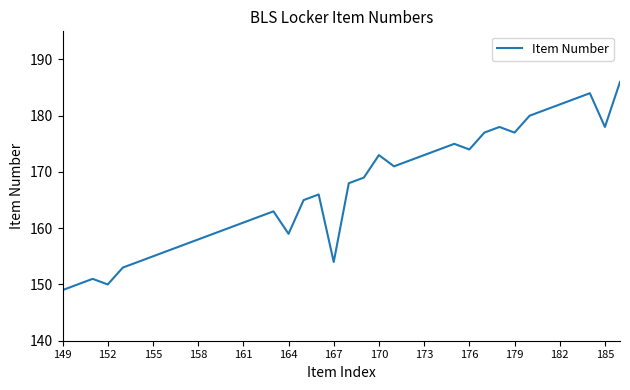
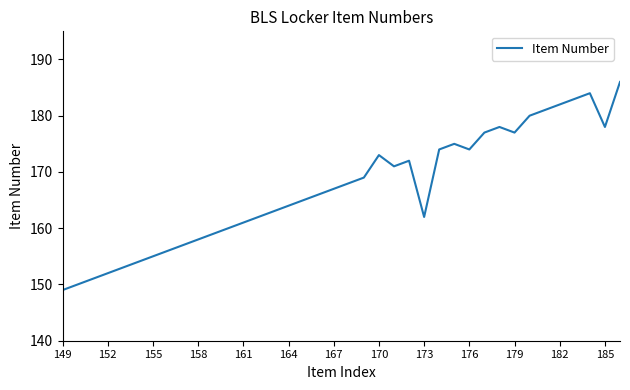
  {
    "149": 149,
-   "152": 150,
+   "152": 152,
    "155": 155,
    "158": 158,
    "161": 161,
-   "164": 159,
-   "167": 154,
+   "164": 164,
+   "167": 167,
    "170": 173,
-   "173": 173,
+   "173": 162,
    "176": 174,
    "179": 177,
    "182": 182,
    "185": 178
  }
